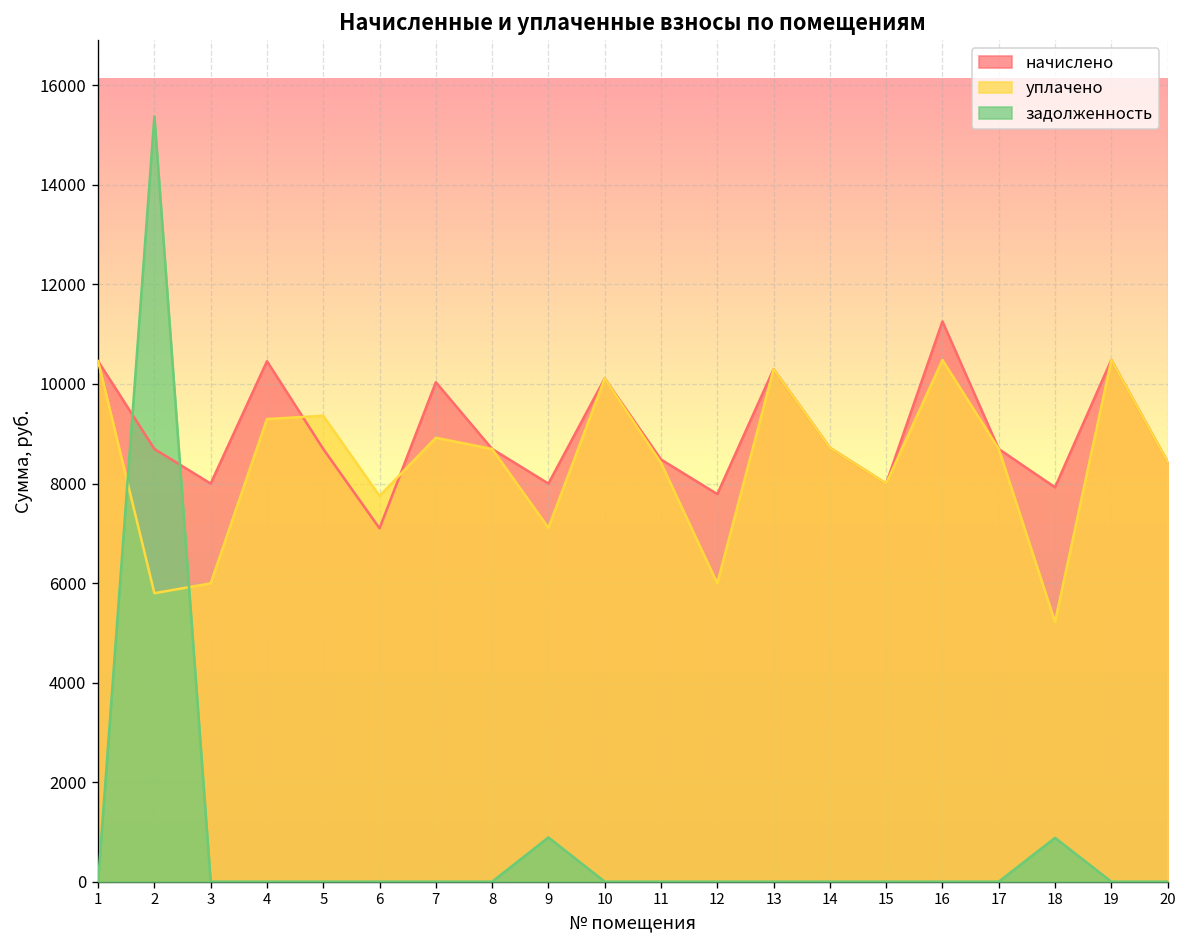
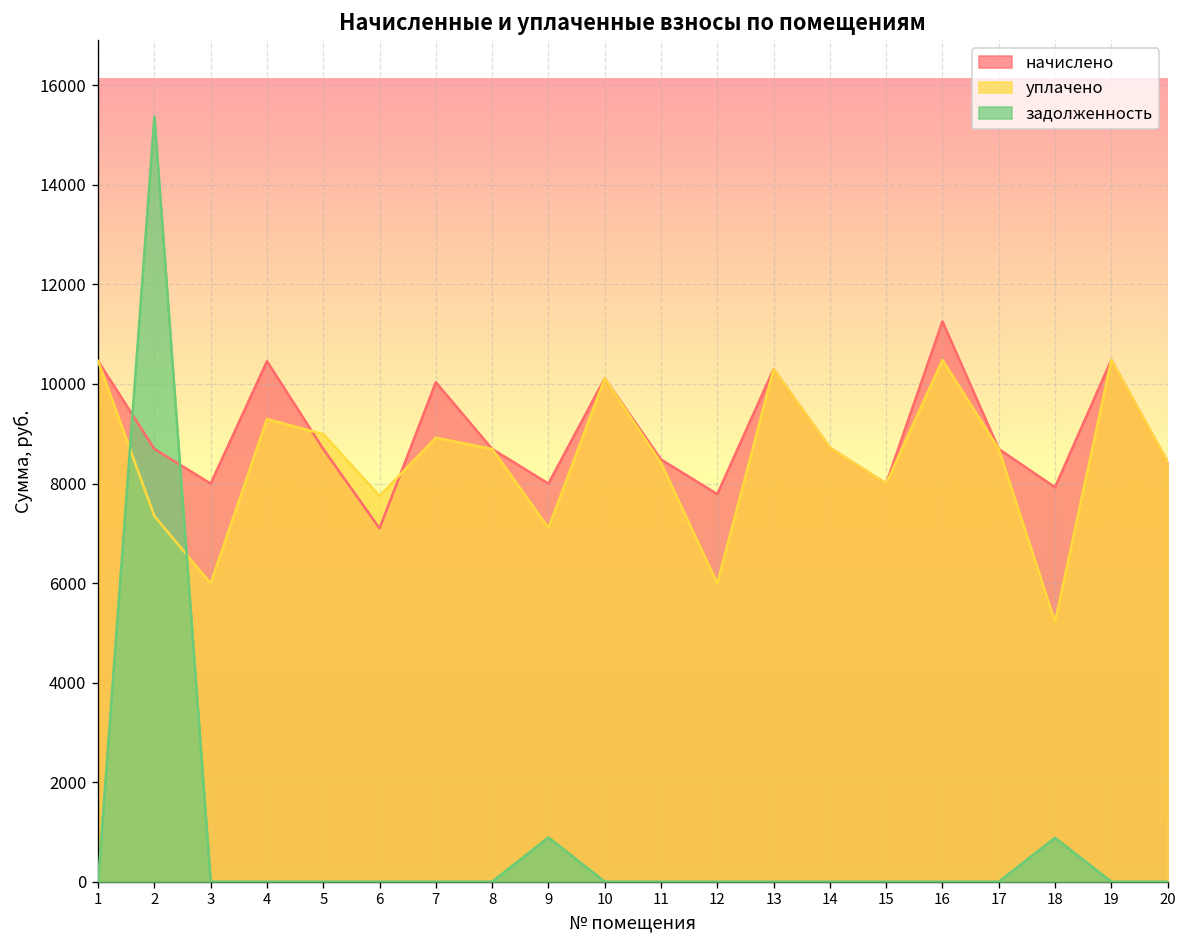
  {
    "начислено": {
      "2": 8700,
      "3": 8000,
      "4": 10500,
      "5": 8700,
      "6": 7100,
      "7": 10000,
      "9": 8000,
      "11": 8500,
      "12": 7800,
      "16": 11300,
      "18": 7900
    },
    "уплачено": {
-     "2": 5800,
+     "2": 7300,
      "3": 6000,
      "4": 9300,
-     "5": 9400,
+     "5": 9000,
      "6": 7800,
      "7": 8900,
      "9": 7100,
      "11": 8400,
      "12": 6000,
      "16": 10500,
      "18": 5200
    },
    "задолженность": {
      "1": 0,
      "2": 15400,
      "3": 0,
      "4": 0,
      "5": 0,
      "6": 0,
      "7": 0,
      "8": 0,
      "9": 900,
      "10": 0,
      "11": 0,
      "12": 0,
      "13": 0,
      "14": 0,
      "15": 0,
      "16": 0,
      "17": 0,
      "18": 900,
      "19": 0,
      "20": 0
    }
  }
